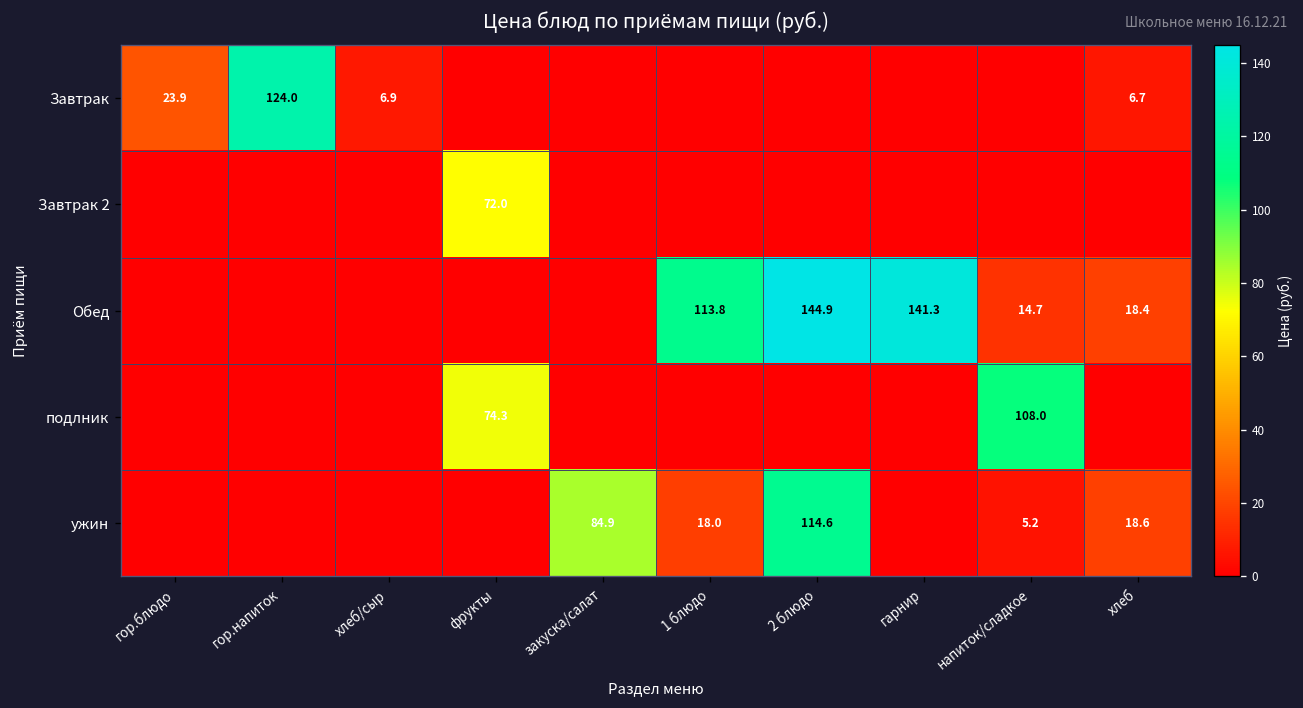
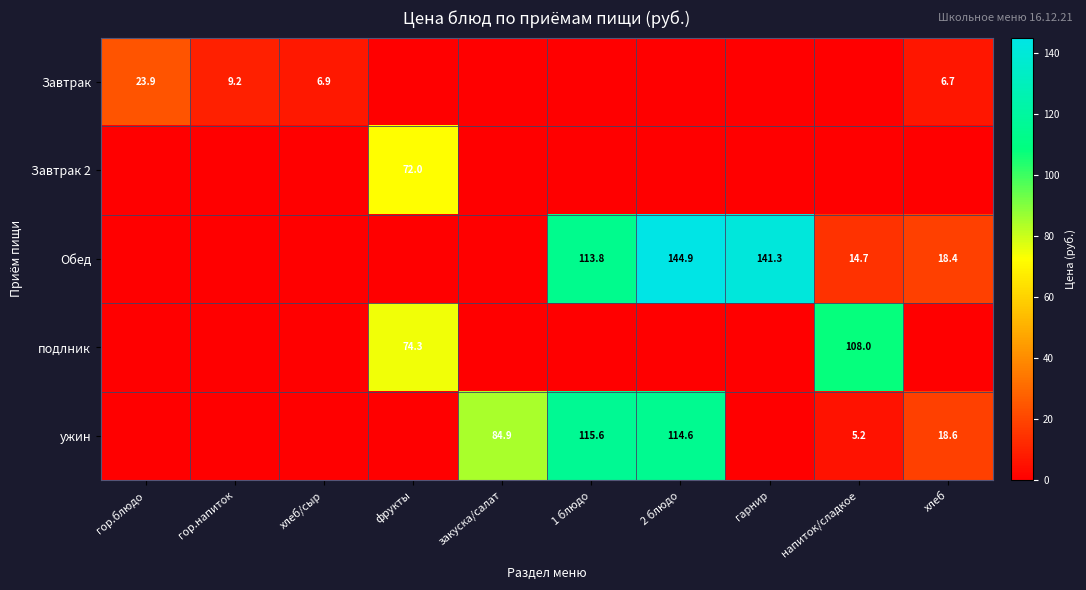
  {
    "Завтрак": {
      "гор.блюдо": 23.9,
-     "гор.напиток": 124.0,
+     "гор.напиток": 9.2,
      "хлеб/сыр": 6.9,
      "хлеб": 6.7
    },
    "Завтрак 2": {
      "фрукты": 72.0
    },
    "Обед": {
      "1 блюдо": 113.8,
      "2 блюдо": 144.9,
      "гарнир": 141.3,
      "напиток/сладкое": 14.7,
      "хлеб": 18.4
    },
    "подлник": {
      "фрукты": 74.3,
      "напиток/сладкое": 108.0
    },
    "ужин": {
      "закуска/салат": 84.9,
-     "1 блюдо": 18.0,
+     "1 блюдо": 115.6,
      "2 блюдо": 114.6,
      "напиток/сладкое": 5.2,
      "хлеб": 18.6
    }
  }
